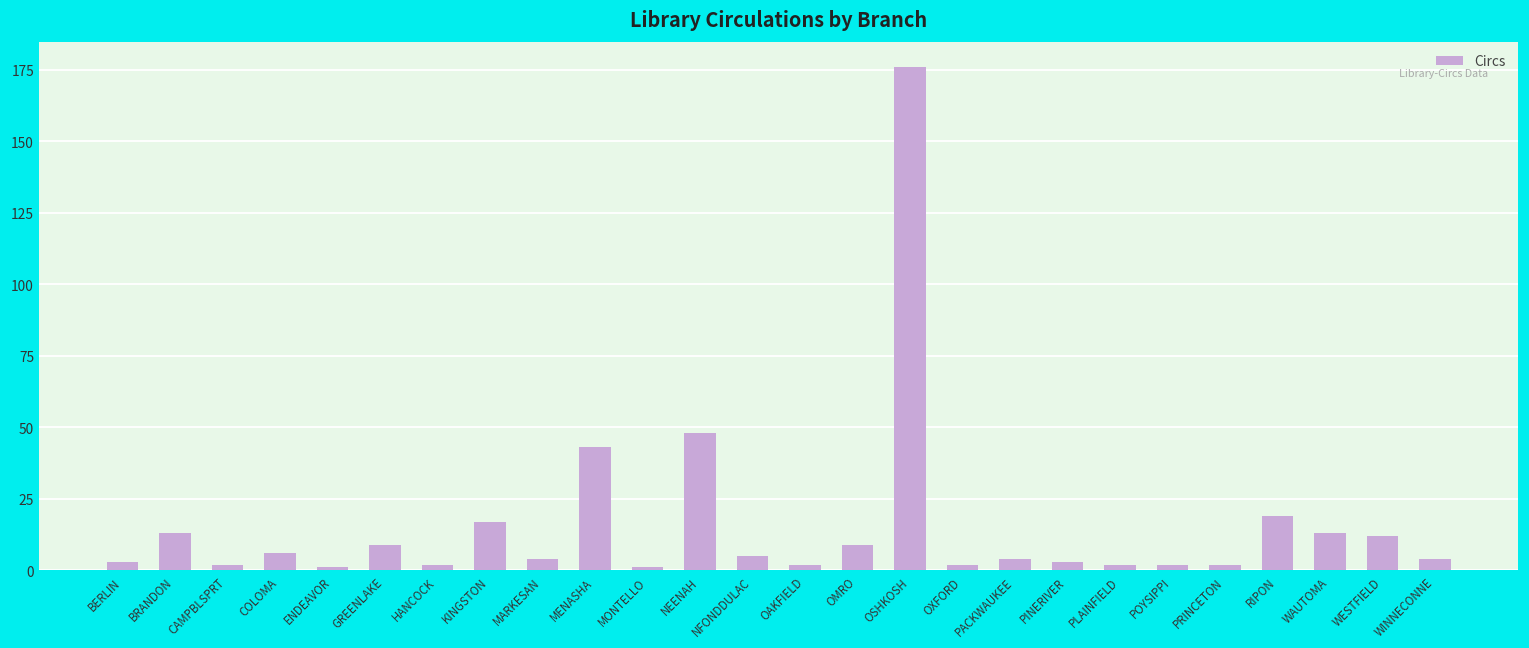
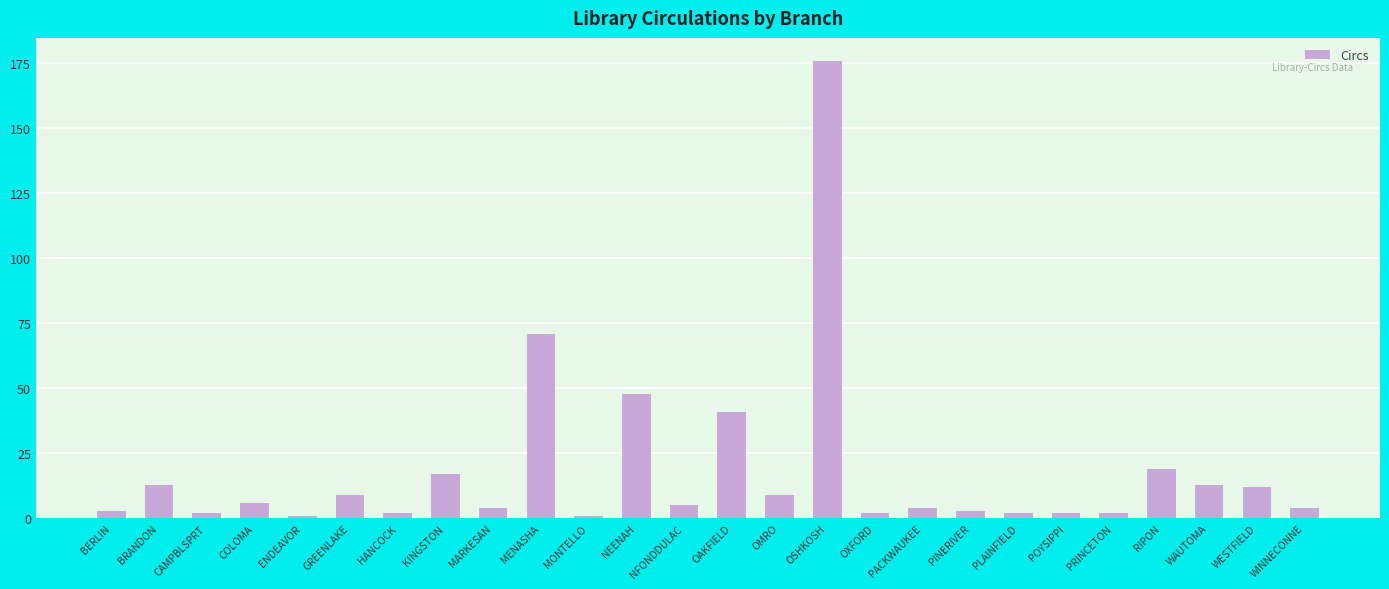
  {
    "BERLIN": 3,
    "BRANDON": 13,
    "CAMPBLSPRT": 2,
    "COLOMA": 6,
    "ENDEAVOR": 1,
    "GREENLAKE": 9,
    "HANCOCK": 2,
    "KINGSTON": 17,
    "MARKESAN": 4,
-   "MENASHA": 43,
+   "MENASHA": 71,
    "MONTELLO": 1,
    "NEENAH": 48,
    "NFONDDULAC": 5,
-   "OAKFIELD": 2,
+   "OAKFIELD": 41,
    "OMRO": 9,
    "OSHKOSH": 176,
    "OXFORD": 2,
    "PACKWAUKEE": 4,
    "PINERIVER": 3,
    "PLAINFIELD": 2,
    "POYSIPPI": 2,
    "PRINCETON": 2,
    "RIPON": 19,
    "WAUTOMA": 13,
    "WESTFIELD": 12,
    "WINNECONNE": 4
  }
